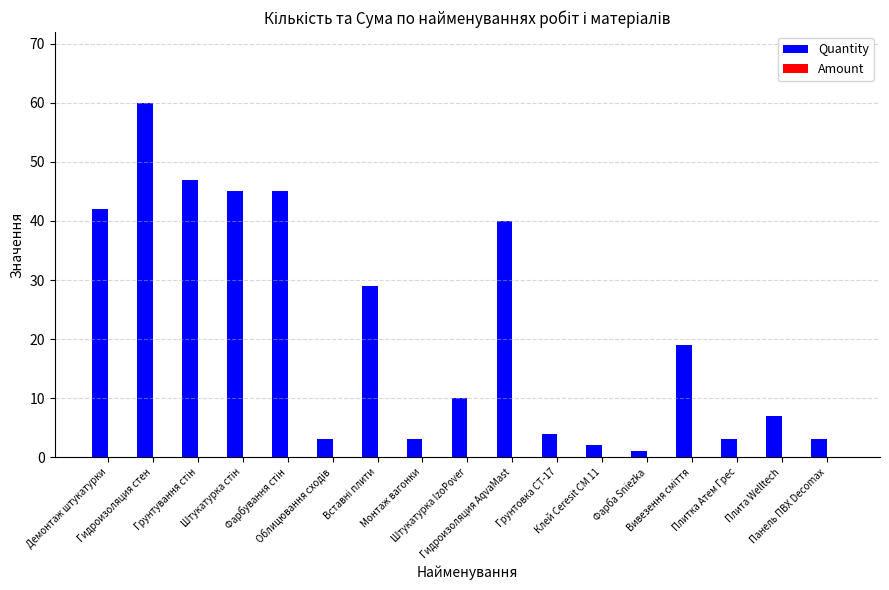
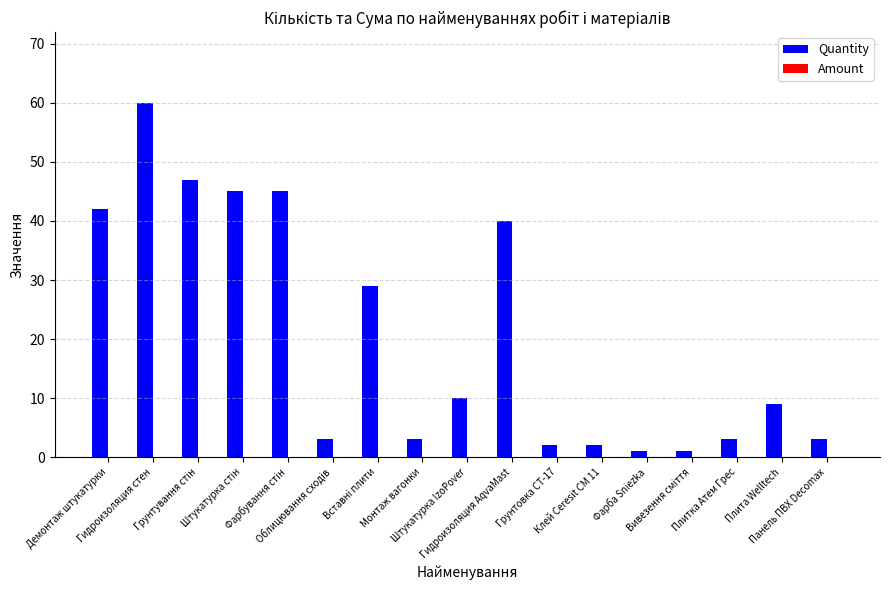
  {
    "Quantity": {
      "Демонтаж штукатурки": 42,
      "Гидроизоляция стен": 60,
      "Грунтування стін": 47,
      "Штукатурка стін": 45,
      "Фарбування стін": 45,
      "Облицювання сходів": 3,
      "Вставні плити": 29,
      "Монтаж вагонки": 3,
      "Штукатурка IzoPover": 10,
      "Гидроизоляция AqvaMast": 40,
-     "Грунтовка CT-17": 4,
+     "Грунтовка CT-17": 2,
      "Клей Ceresit CM 11": 2,
      "Фарба Sniezka": 1,
-     "Вивезення сміття": 19,
+     "Вивезення сміття": 1,
      "Плитка Атем Грес": 3,
-     "Плита Welltech": 7,
+     "Плита Welltech": 9,
      "Панель ПВХ Decomax": 3
    },
    "Amount": {
      "Демонтаж штукатурки": 0,
      "Гидроизоляция стен": 0,
      "Грунтування стін": 0,
      "Штукатурка стін": 0,
      "Фарбування стін": 0,
      "Облицювання сходів": 0,
      "Вставні плити": 0,
      "Монтаж вагонки": 0,
      "Штукатурка IzoPover": 0,
      "Гидроизоляция AqvaMast": 0,
      "Грунтовка CT-17": 0,
      "Клей Ceresit CM 11": 0,
      "Фарба Sniezka": 0,
      "Вивезення сміття": 0,
      "Плитка Атем Грес": 0,
      "Плита Welltech": 0,
      "Панель ПВХ Decomax": 0
    }
  }
